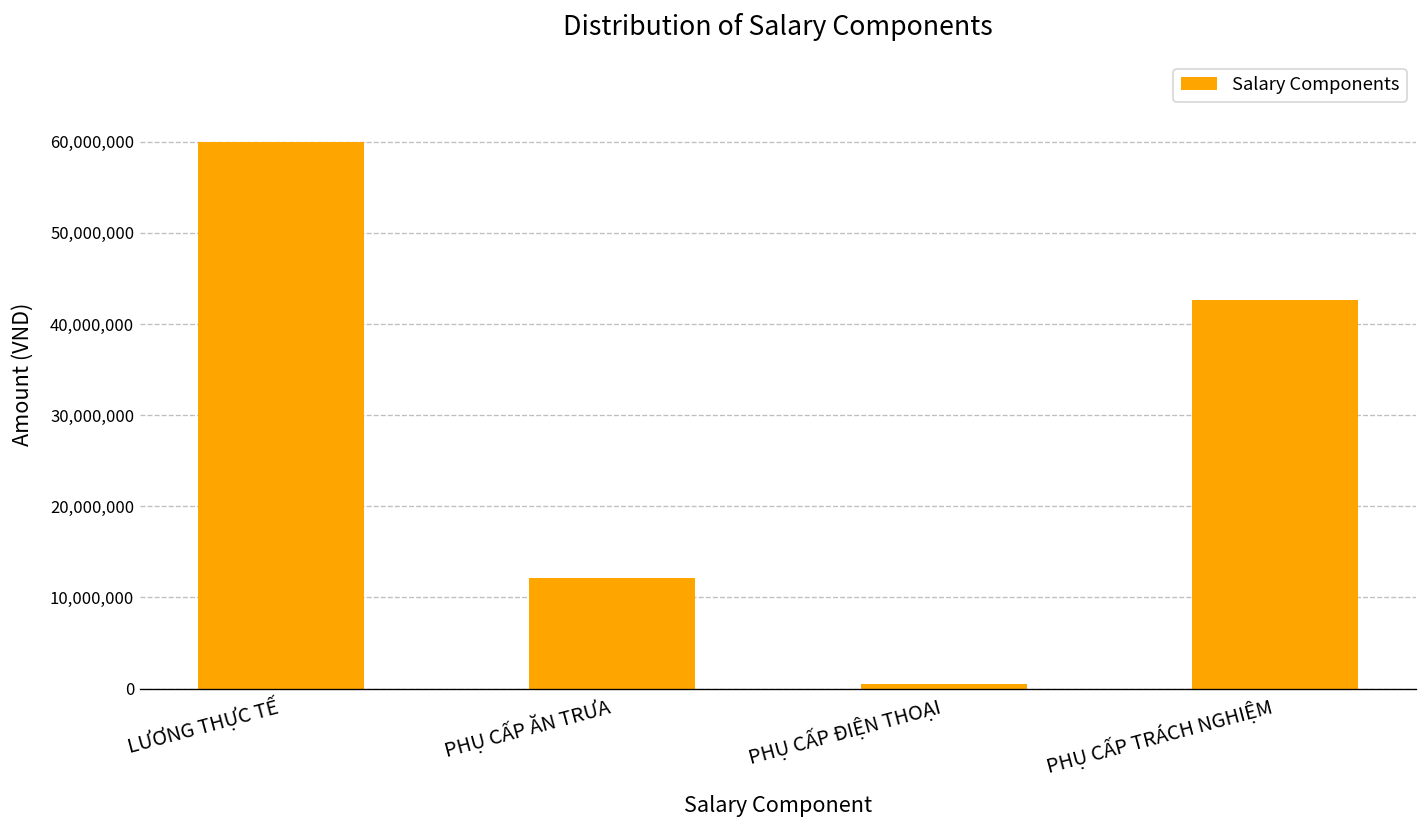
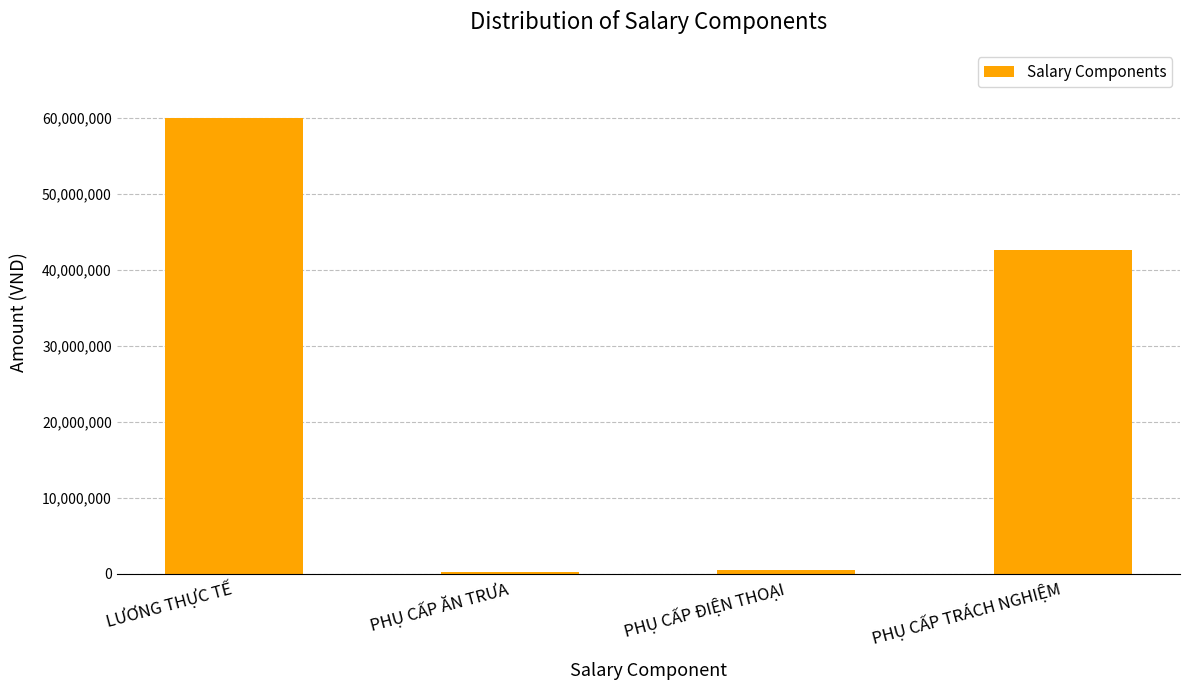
  {
    "LƯƠNG THỰC TẾ": "60,000,000",
-   "PHỤ CẤP ĂN TRƯA": "12,000,000",
+   "PHỤ CẤP ĂN TRƯA": "0",
    "PHỤ CẤP ĐIỆN THOẠI": "1,000,000",
    "PHỤ CẤP TRÁCH NGHIỆM": "43,000,000"
  }
